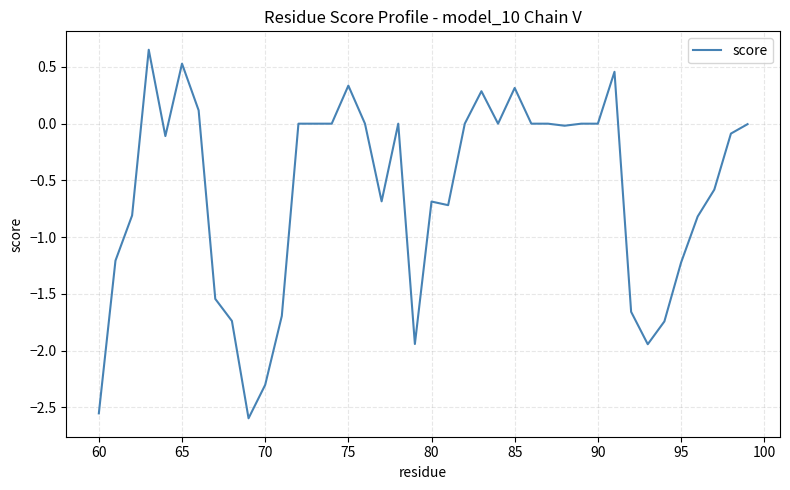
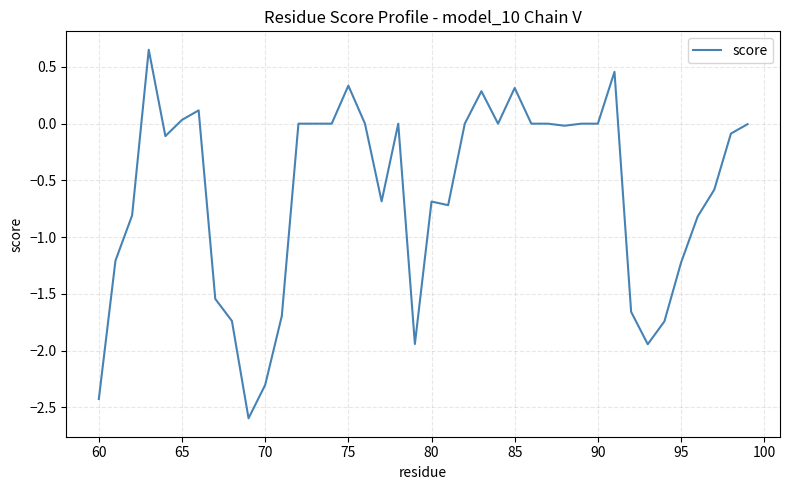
  {
-   "60": -2.55,
-   "65": 0.53,
+   "60": -2.43,
+   "65": 0.03,
    "70": -2.30,
    "75": 0.34,
    "80": -0.69,
    "85": 0.31,
    "90": 0.00,
    "95": -1.22
  }
